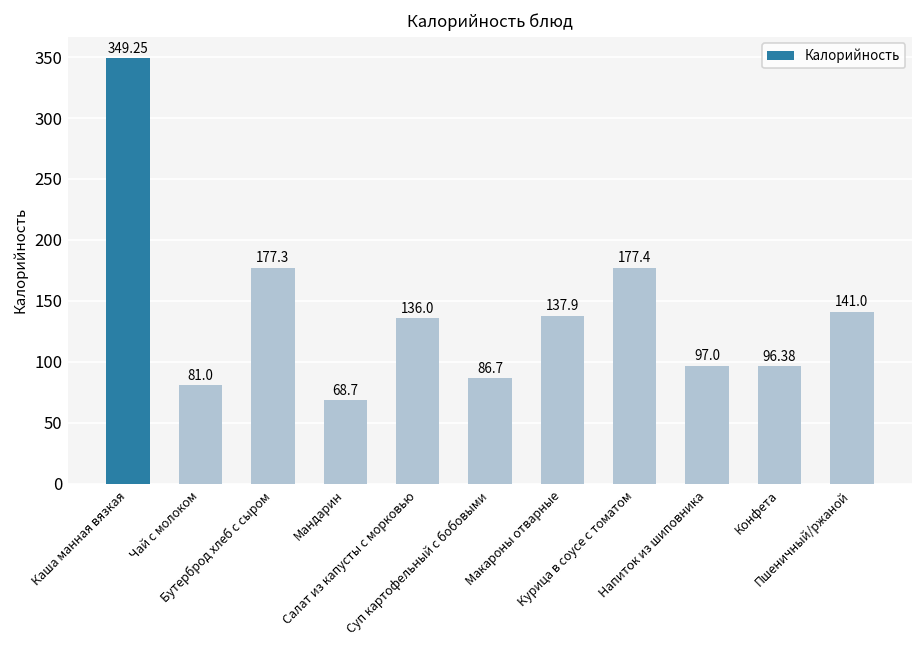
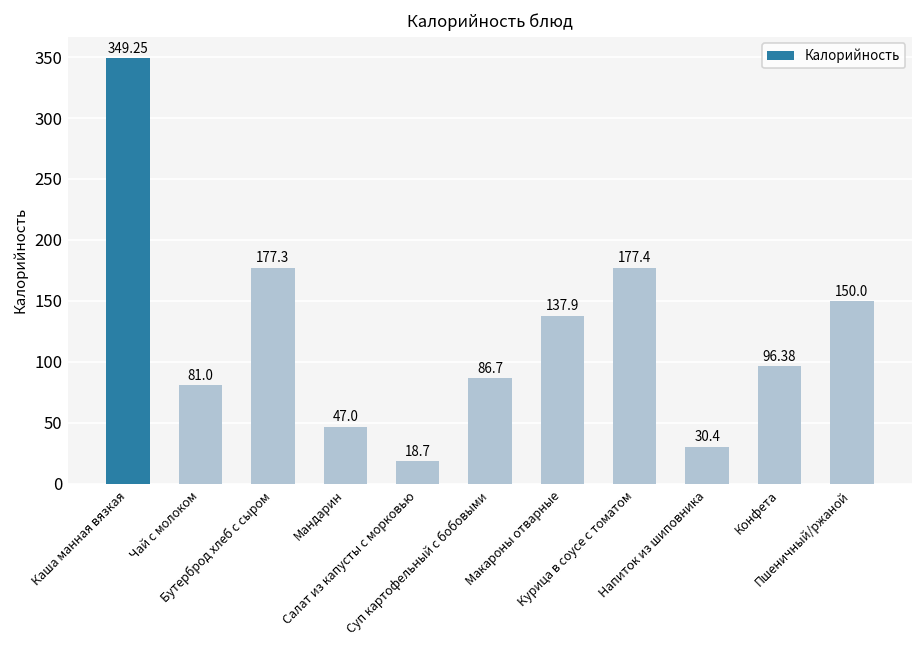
  {
    "Каша манная вязкая": 349.25,
    "Чай с молоком": 81.0,
    "Бутерброд хлеб с сыром": 177.3,
-   "Мандарин": 68.7,
-   "Салат из капусты с морковью": 136.0,
+   "Мандарин": 47.0,
+   "Салат из капусты с морковью": 18.7,
    "Суп картофельный с бобовыми": 86.7,
    "Макароны отварные": 137.9,
    "Курица в соусе с томатом": 177.4,
-   "Напиток из шиповника": 97.0,
+   "Напиток из шиповника": 30.4,
    "Конфета": 96.38,
-   "Пшеничный/ржаной": 141.0
+   "Пшеничный/ржаной": 150.0
  }
